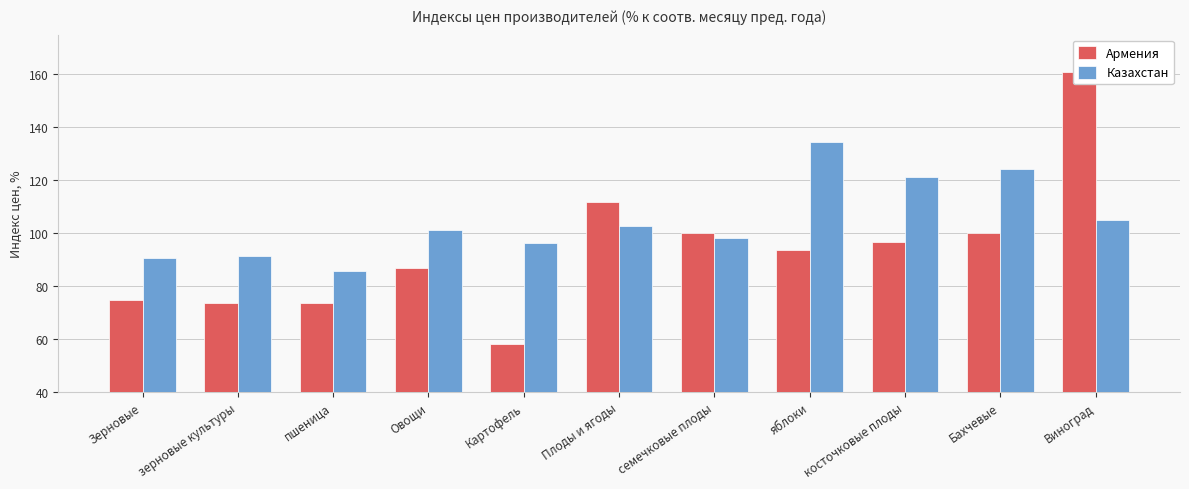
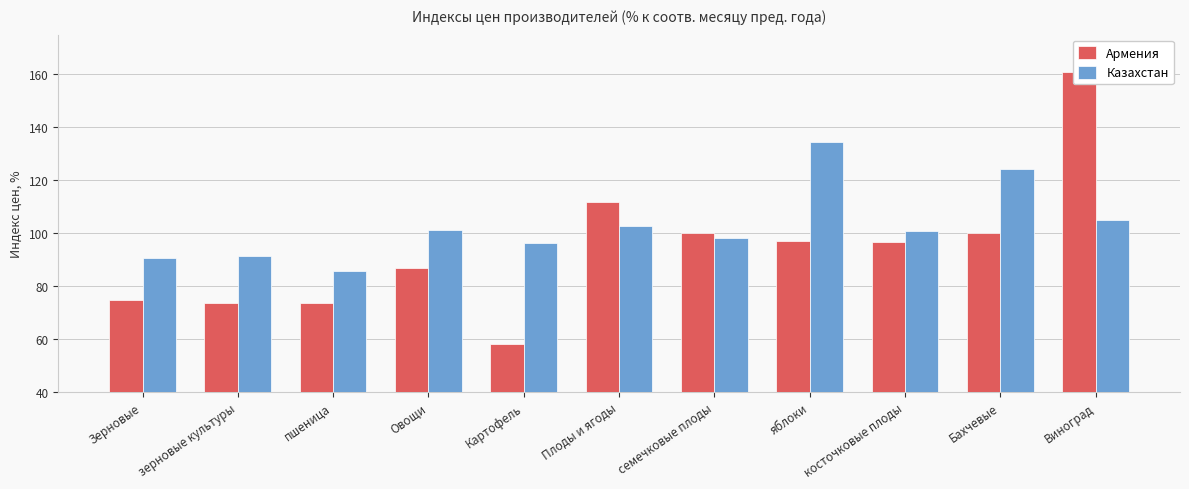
  {
    "Армения": {
      "Зерновые": 75,
      "зерновые культуры": 74,
      "пшеница": 74,
      "Овощи": 87,
      "Картофель": 58,
      "Плоды и ягоды": 112,
      "семечковые плоды": 100,
-     "яблоки": 94,
+     "яблоки": 97,
      "косточковые плоды": 97,
      "Бахчевые": 100
    },
    "Казахстан": {
      "Зерновые": 91,
      "зерновые культуры": 92,
      "пшеница": 86,
      "Овощи": 101,
      "Картофель": 96,
      "Плоды и ягоды": 103,
      "семечковые плоды": 98,
      "яблоки": 135,
-     "косточковые плоды": 121,
+     "косточковые плоды": 101,
      "Бахчевые": 124,
      "Виноград": 105
    }
  }
